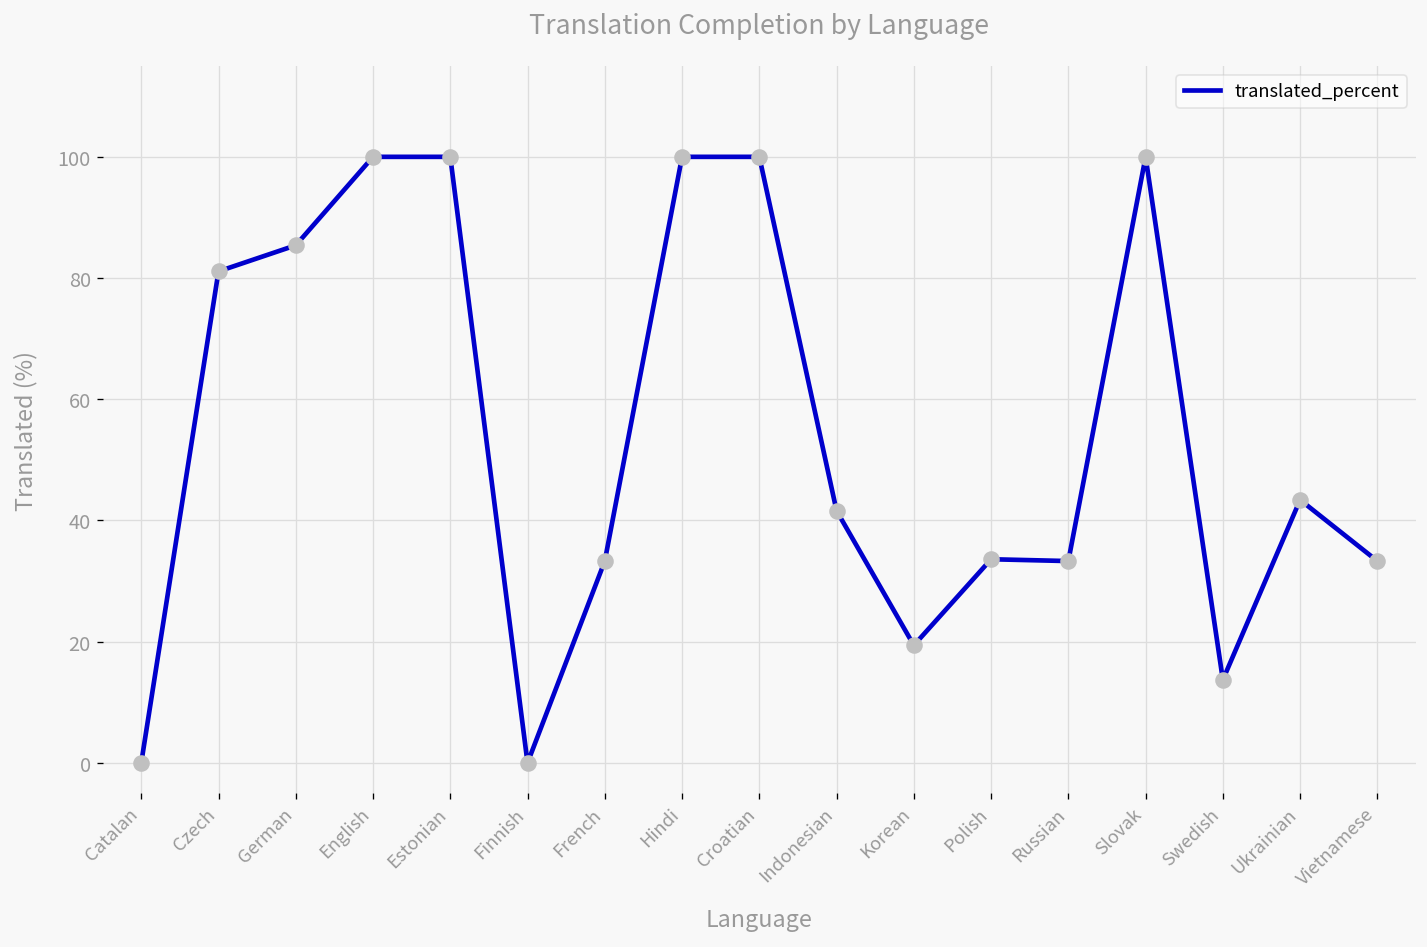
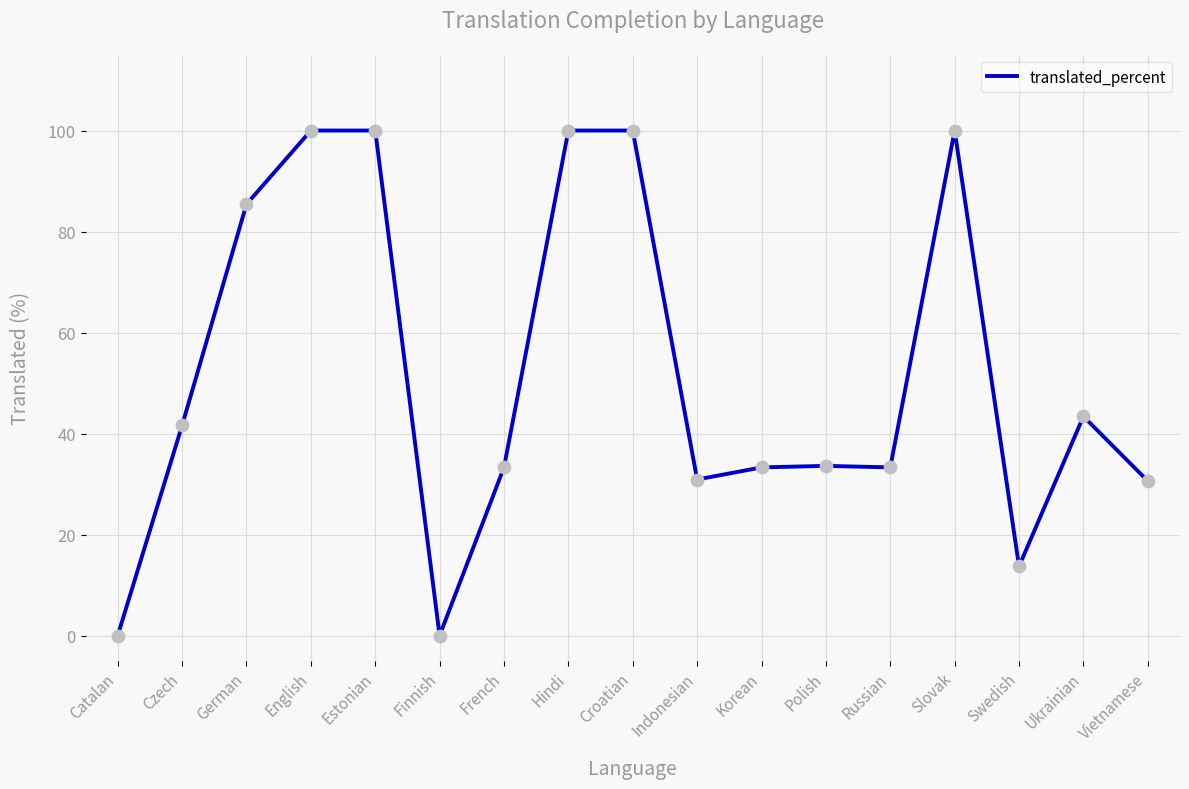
  {
    "Catalan": 0,
-   "Czech": 81,
+   "Czech": 42,
    "German": 85,
    "English": 100,
    "Estonian": 100,
    "Finnish": 0,
    "French": 33,
    "Hindi": 100,
    "Croatian": 100,
-   "Indonesian": 42,
-   "Korean": 19,
+   "Indonesian": 31,
+   "Korean": 33,
    "Polish": 34,
    "Russian": 33,
    "Slovak": 100,
    "Swedish": 14,
    "Ukrainian": 43,
-   "Vietnamese": 33
+   "Vietnamese": 31
  }
